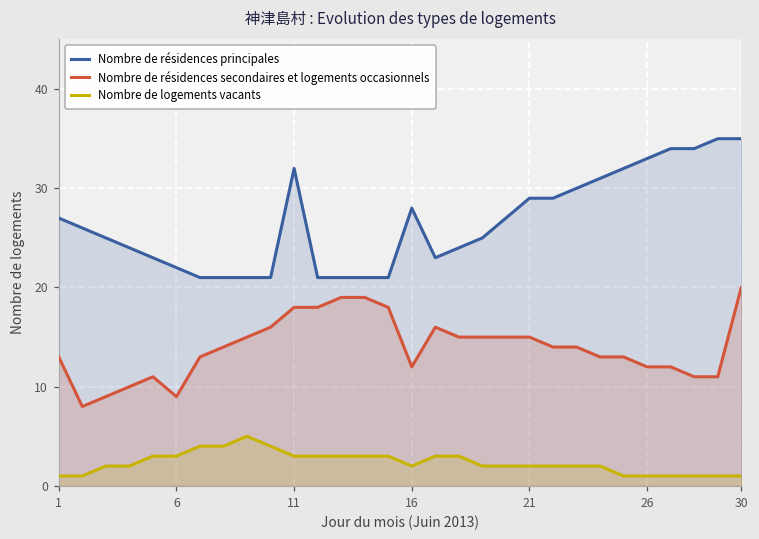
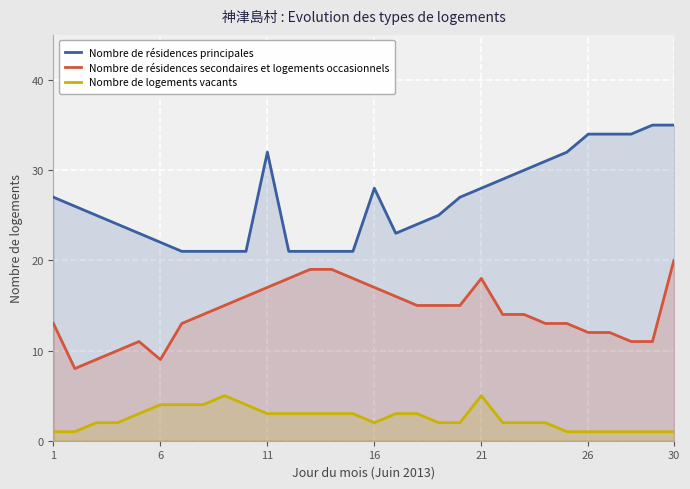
  {
    "Nombre de résidences principales": {
      "1": 27,
      "6": 22,
      "11": 32,
      "16": 28,
-     "21": 29,
-     "26": 33,
+     "21": 28,
+     "26": 34,
      "30": 35
    },
    "Nombre de résidences secondaires et logements occasionnels": {
      "1": 13,
      "6": 9,
-     "11": 18,
-     "16": 12,
-     "21": 15,
+     "11": 17,
+     "16": 17,
+     "21": 18,
      "26": 12,
      "30": 20
    },
    "Nombre de logements vacants": {
      "1": 1,
-     "6": 3,
+     "6": 4,
      "11": 3,
      "16": 2,
-     "21": 2,
+     "21": 5,
      "26": 1,
      "30": 1
    }
  }
